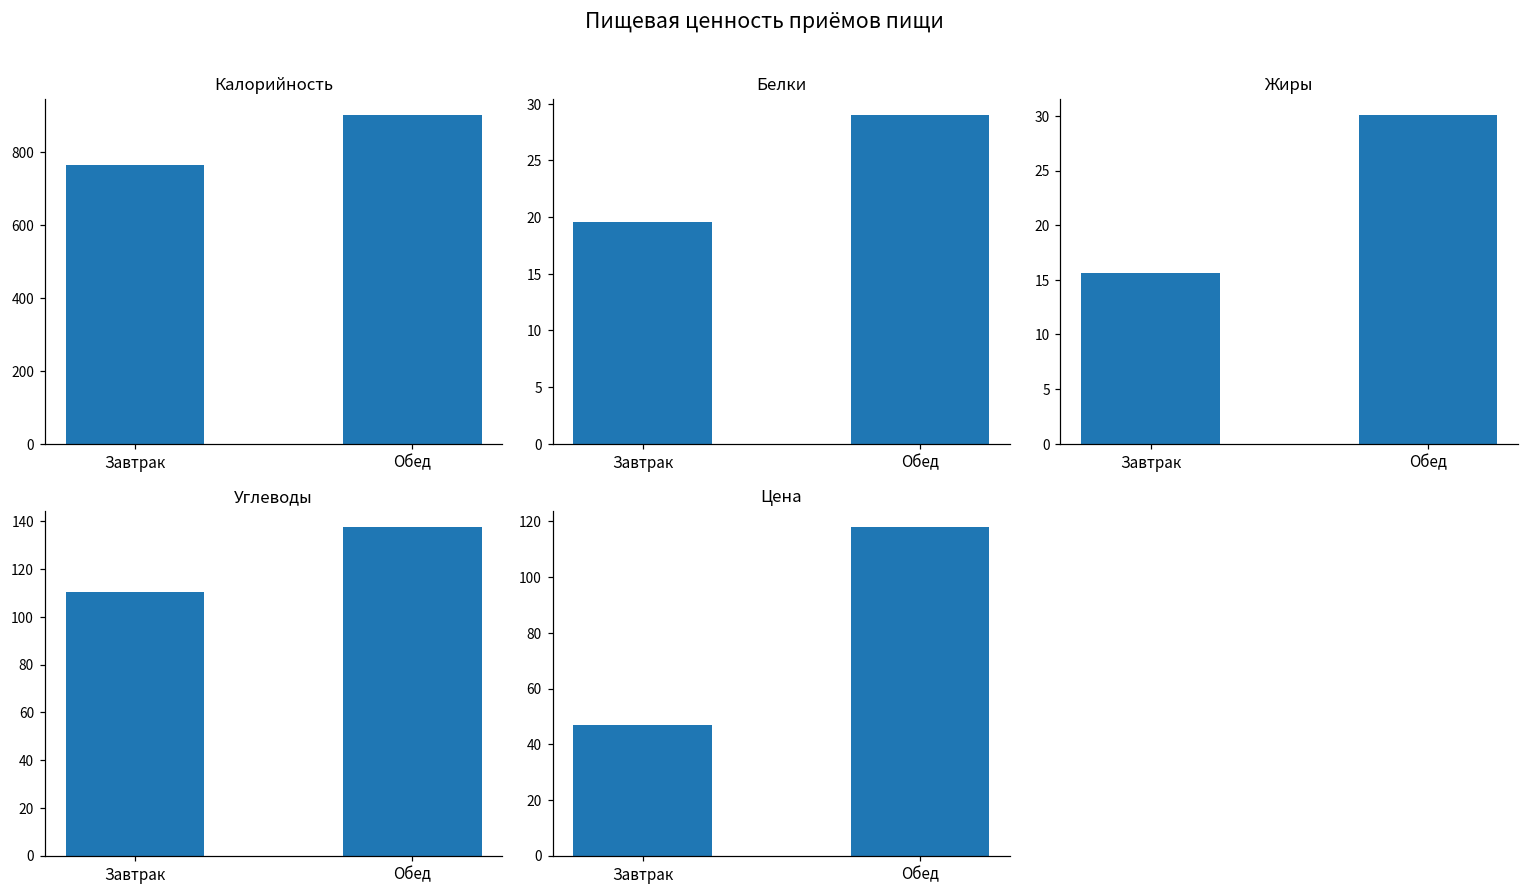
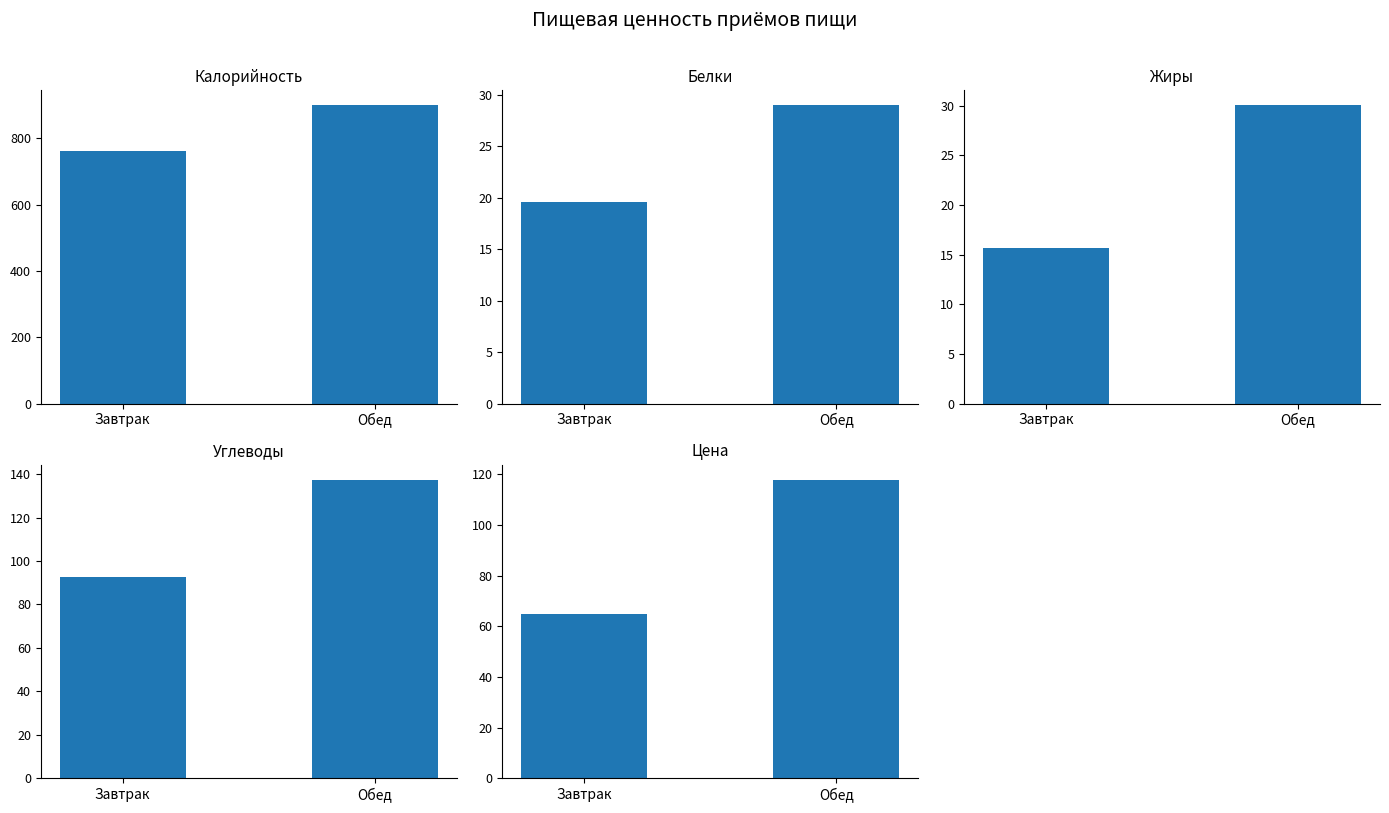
  {
    "Калорийность": {
      "Завтрак": 760,
      "Обед": 900
    },
    "Белки": {
      "Завтрак": 19.6,
      "Обед": 29.0
    },
    "Жиры": {
      "Завтрак": 16,
      "Обед": 30
    },
    "Углеводы": {
-     "Завтрак": 110,
+     "Завтрак": 93,
      "Обед": 137
    },
    "Цена": {
-     "Завтрак": 47,
+     "Завтрак": 65,
      "Обед": 118
    }
  }
